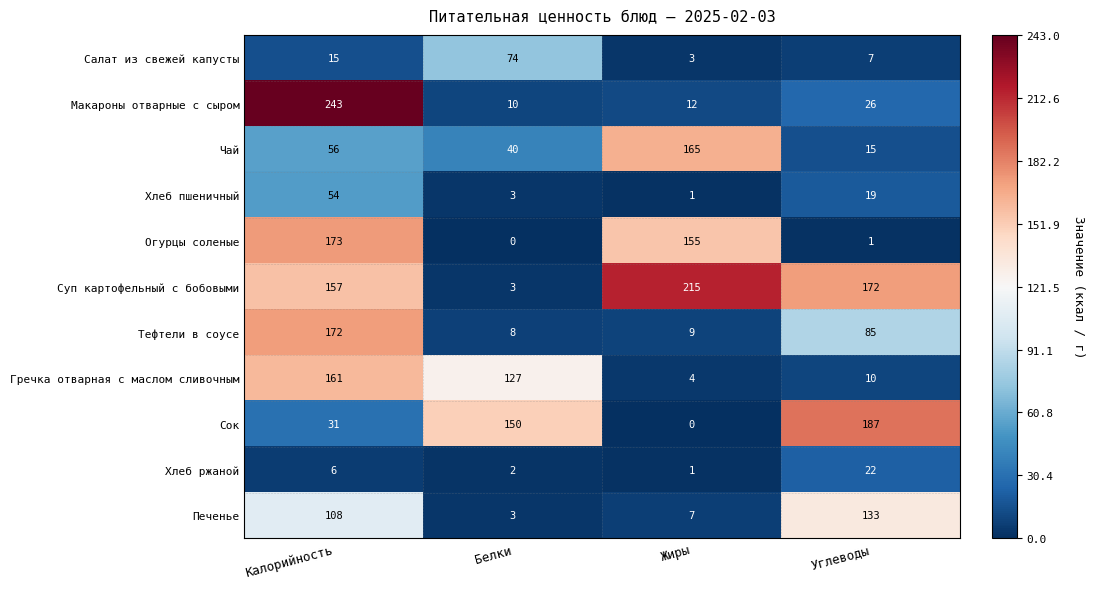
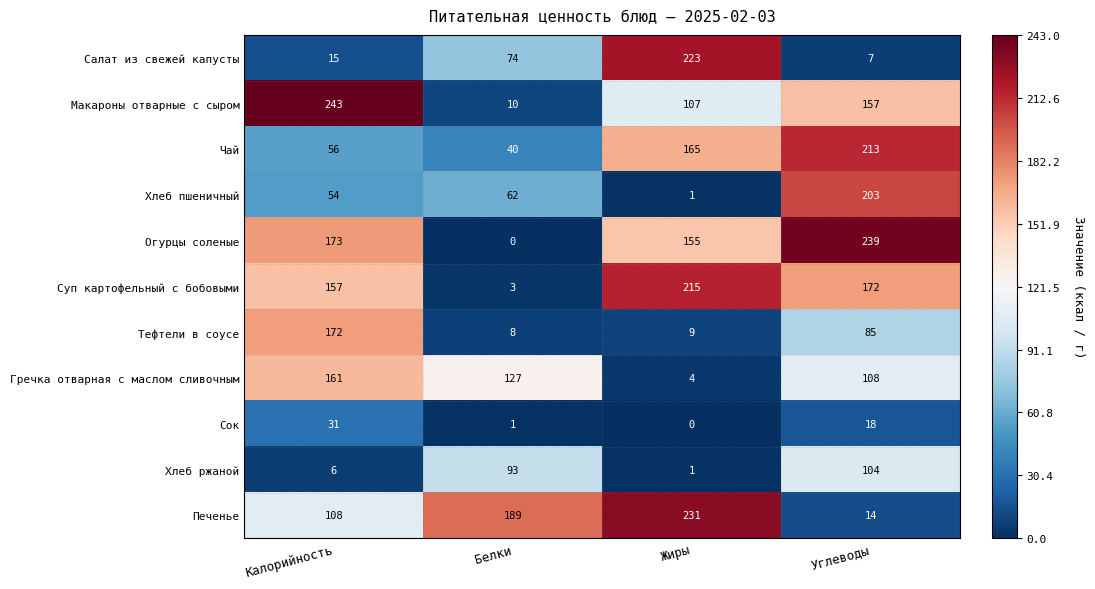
  {
    "Салат из свежей капусты": {
      "Калорийность": 15,
      "Белки": 74,
-     "Жиры": 3,
+     "Жиры": 223,
      "Углеводы": 7
    },
    "Макароны отварные с сыром": {
      "Калорийность": 243,
      "Белки": 10,
-     "Жиры": 12,
-     "Углеводы": 26
+     "Жиры": 107,
+     "Углеводы": 157
    },
    "Чай": {
      "Калорийность": 56,
      "Белки": 40,
      "Жиры": 165,
-     "Углеводы": 15
+     "Углеводы": 213
    },
    "Хлеб пшеничный": {
      "Калорийность": 54,
-     "Белки": 3,
+     "Белки": 62,
      "Жиры": 1,
-     "Углеводы": 19
+     "Углеводы": 203
    },
    "Огурцы соленые": {
      "Калорийность": 173,
      "Белки": 0,
      "Жиры": 155,
-     "Углеводы": 1
+     "Углеводы": 239
    },
    "Суп картофельный с бобовыми": {
      "Калорийность": 157,
      "Белки": 3,
      "Жиры": 215,
      "Углеводы": 172
    },
    "Тефтели в соусе": {
      "Калорийность": 172,
      "Белки": 8,
      "Жиры": 9,
      "Углеводы": 85
    },
    "Гречка отварная с маслом сливочным": {
      "Калорийность": 161,
      "Белки": 127,
      "Жиры": 4,
-     "Углеводы": 10
+     "Углеводы": 108
    },
    "Сок": {
      "Калорийность": 31,
-     "Белки": 150,
+     "Белки": 1,
      "Жиры": 0,
-     "Углеводы": 187
+     "Углеводы": 18
    },
    "Хлеб ржаной": {
      "Калорийность": 6,
-     "Белки": 2,
+     "Белки": 93,
      "Жиры": 1,
-     "Углеводы": 22
+     "Углеводы": 104
    },
    "Печенье": {
      "Калорийность": 108,
-     "Белки": 3,
-     "Жиры": 7,
-     "Углеводы": 133
+     "Белки": 189,
+     "Жиры": 231,
+     "Углеводы": 14
    }
  }
